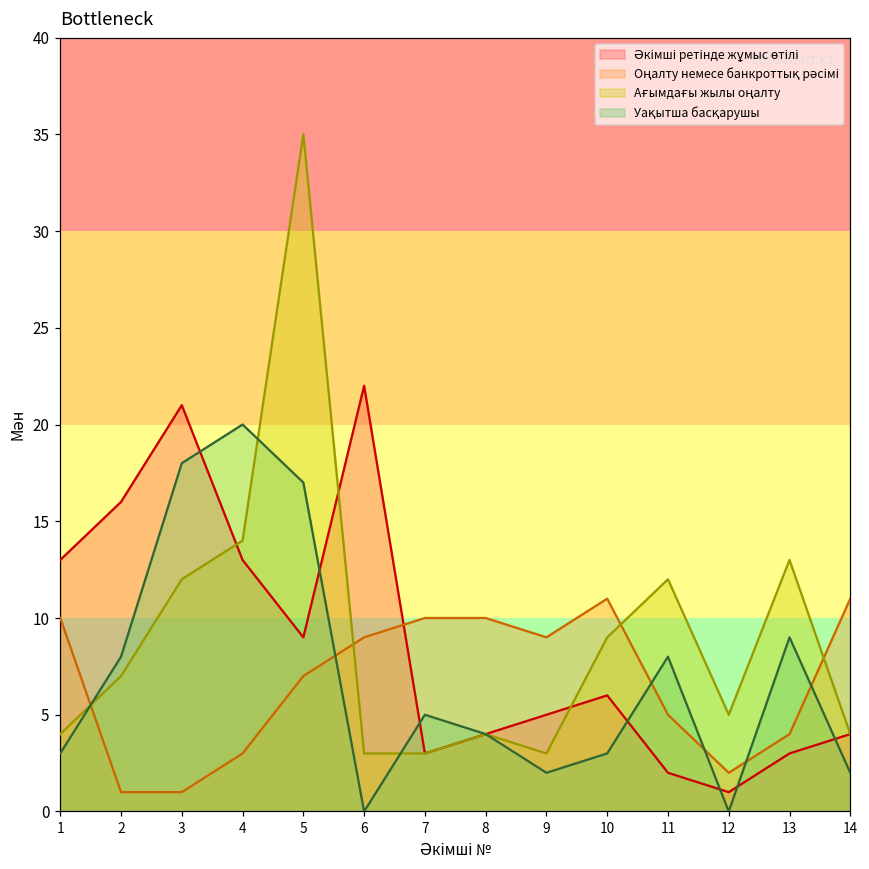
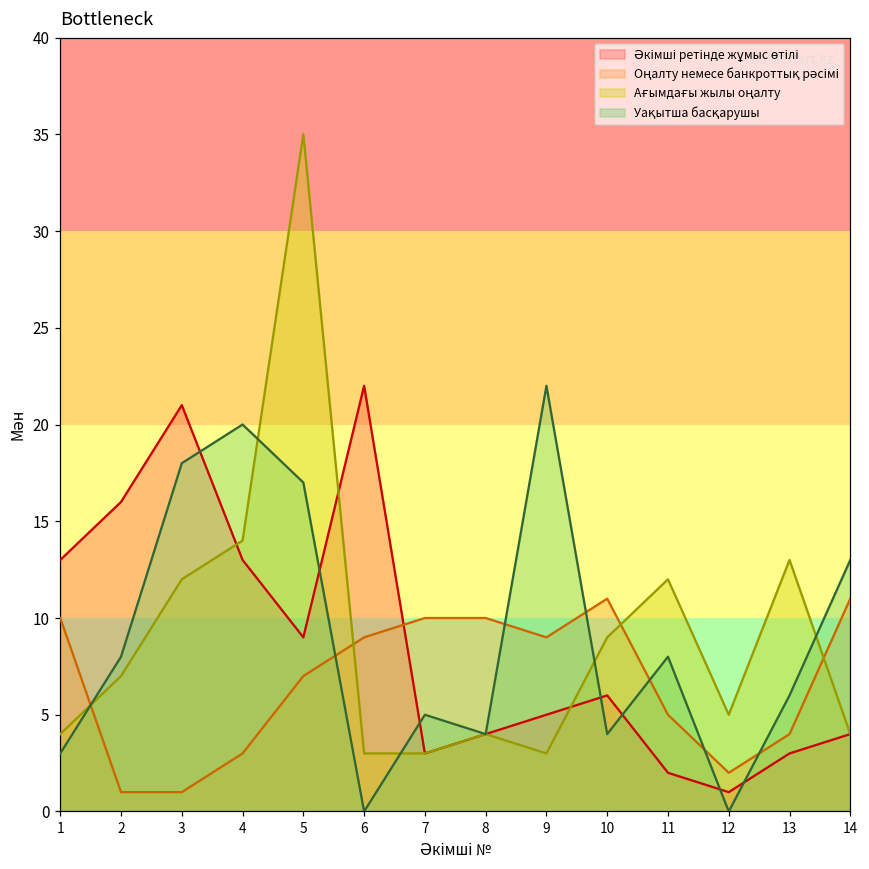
  {
    "Уақытша басқарушы": {
      "1": 3,
      "2": 8,
      "3": 18,
      "4": 20,
      "5": 17,
      "6": 0,
      "7": 5,
-     "9": 2,
-     "10": 3,
+     "9": 22,
+     "10": 4,
      "11": 8,
      "12": 0,
-     "13": 9,
-     "14": 2
+     "13": 6,
+     "14": 13
    }
  }
